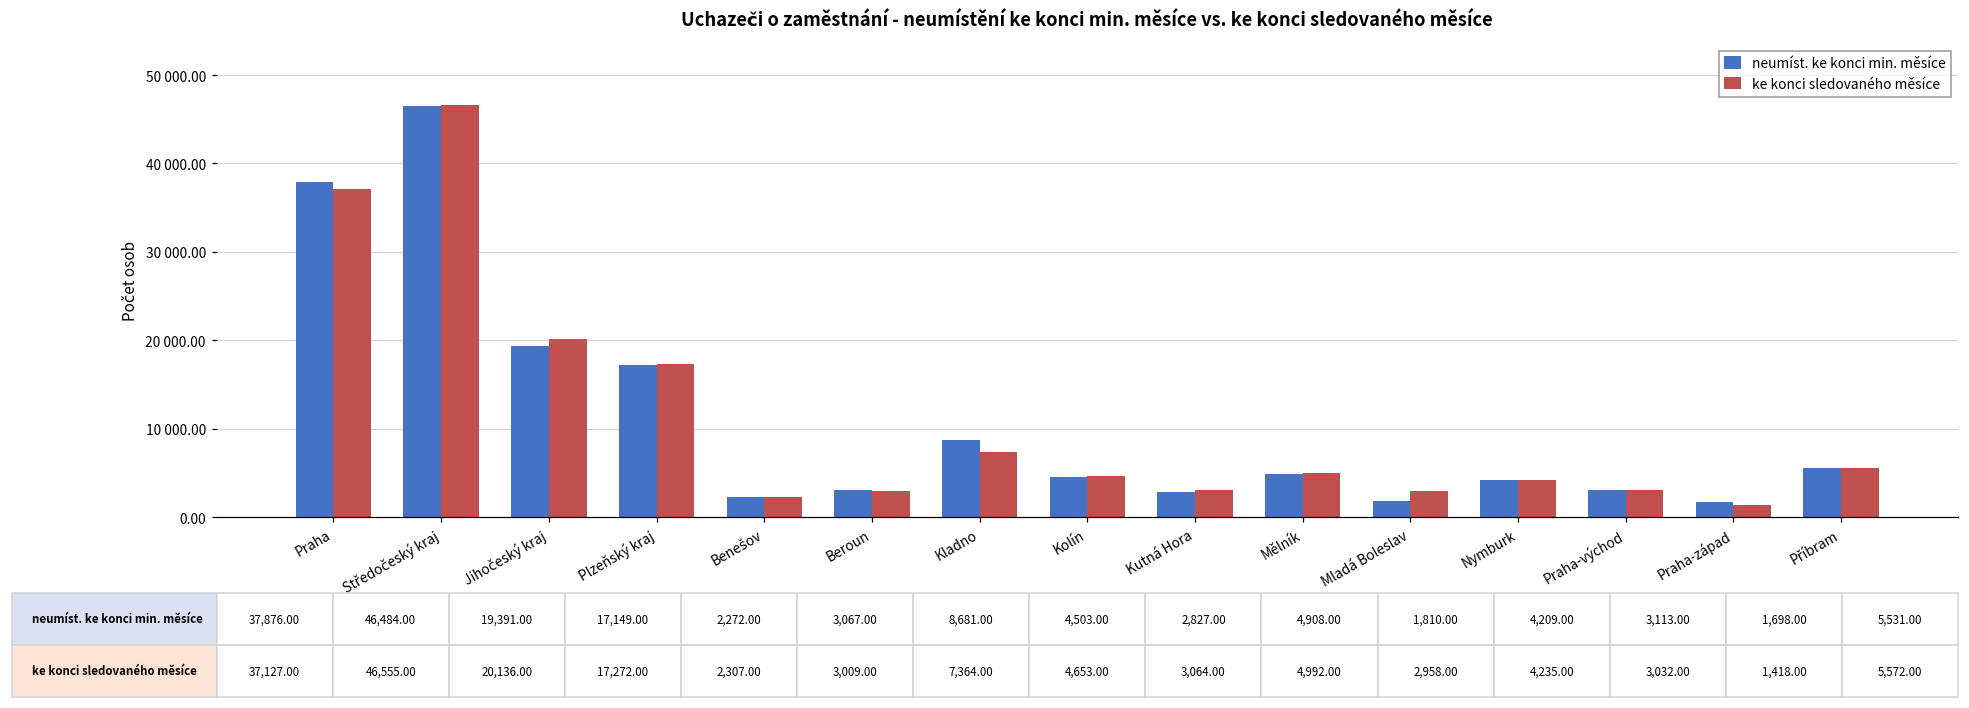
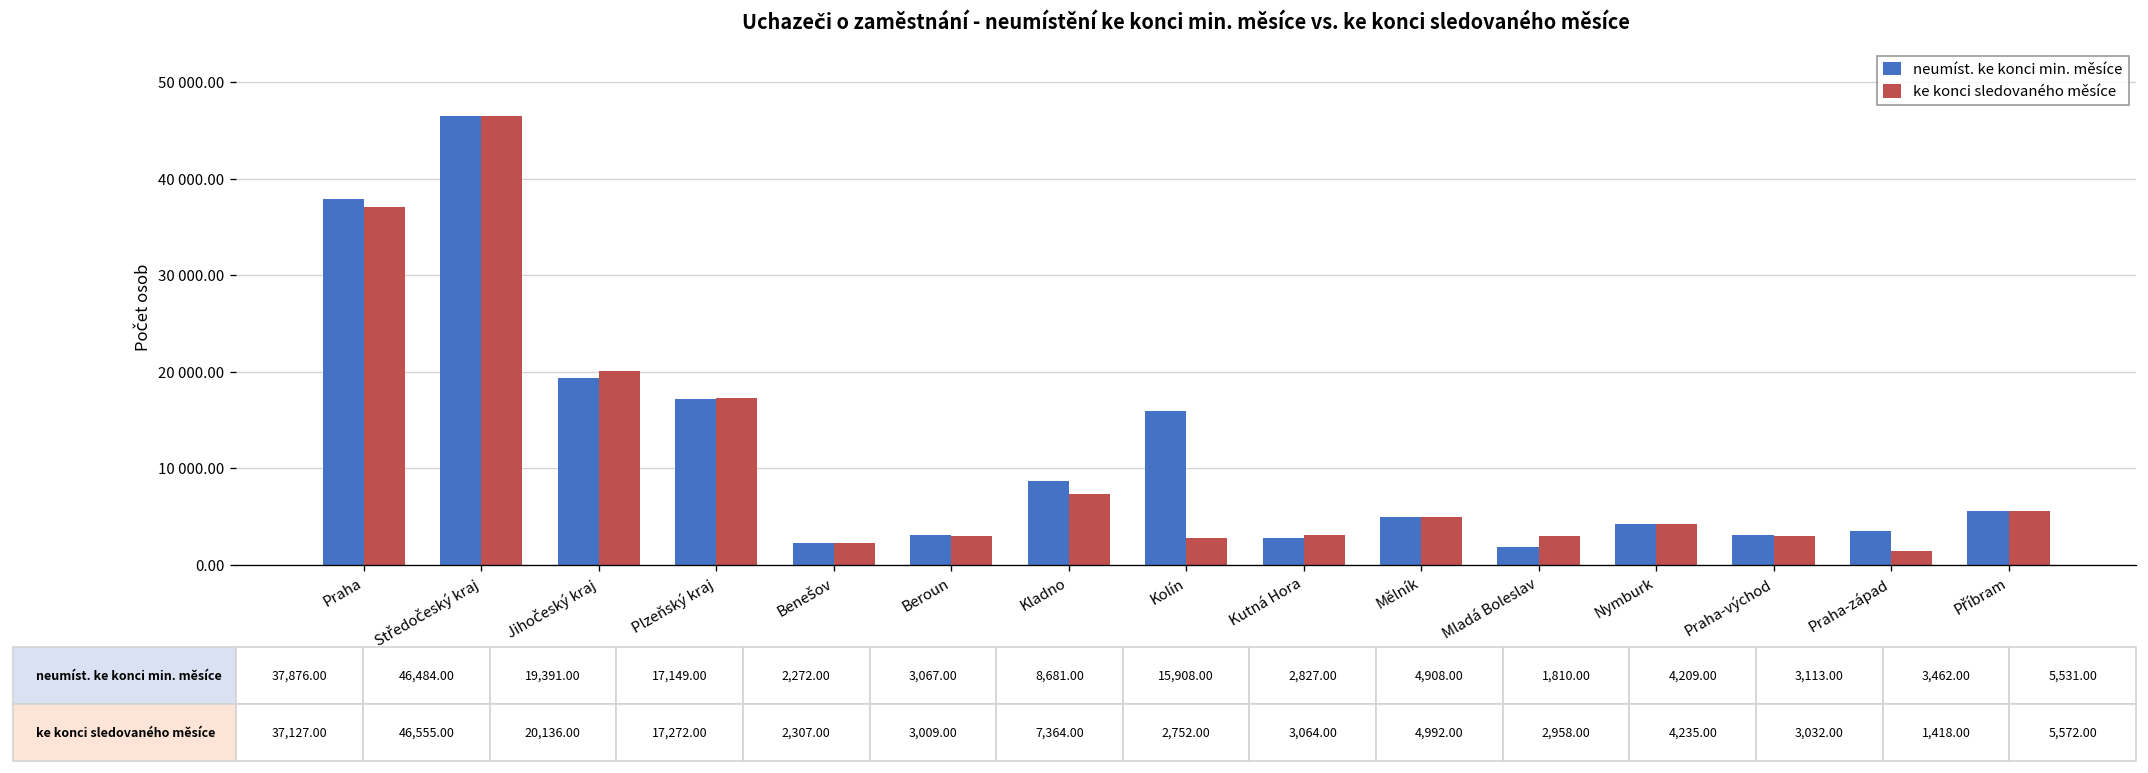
  {
    "neumíst. ke konci min. měsíce": {
-     "Kolín": "4,503.00",
-     "Praha-západ": "1,698.00"
+     "Kolín": "15,908.00",
+     "Praha-západ": "3,462.00"
    },
    "ke konci sledovaného měsíce": {
-     "Kolín": "4,653.00"
+     "Kolín": "2,752.00"
    }
  }
